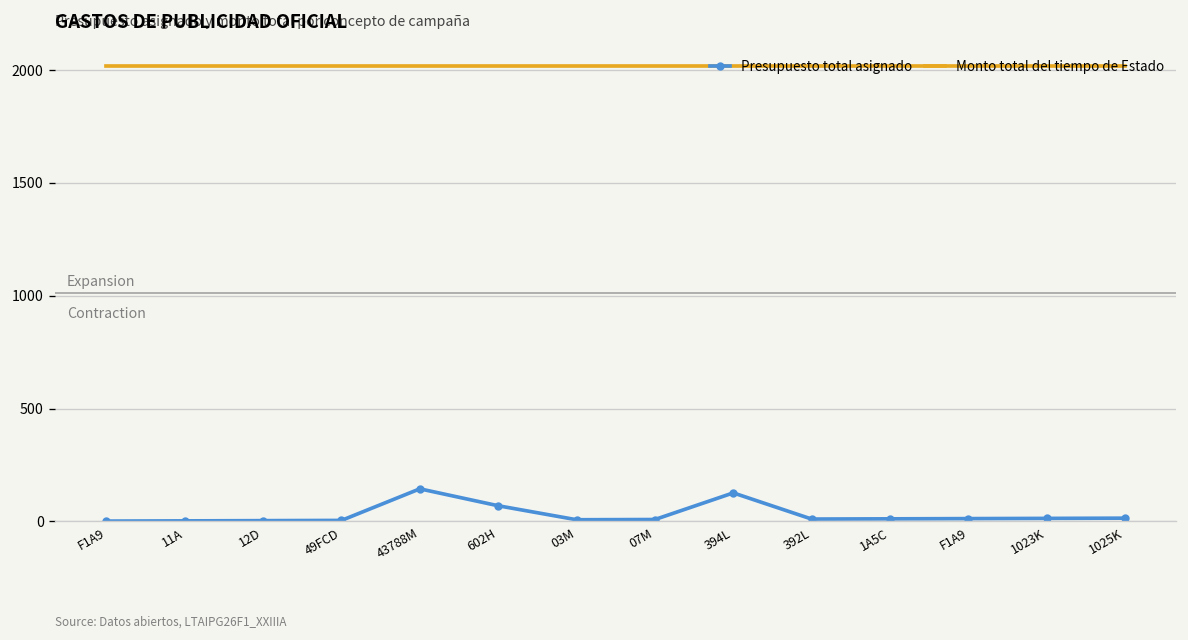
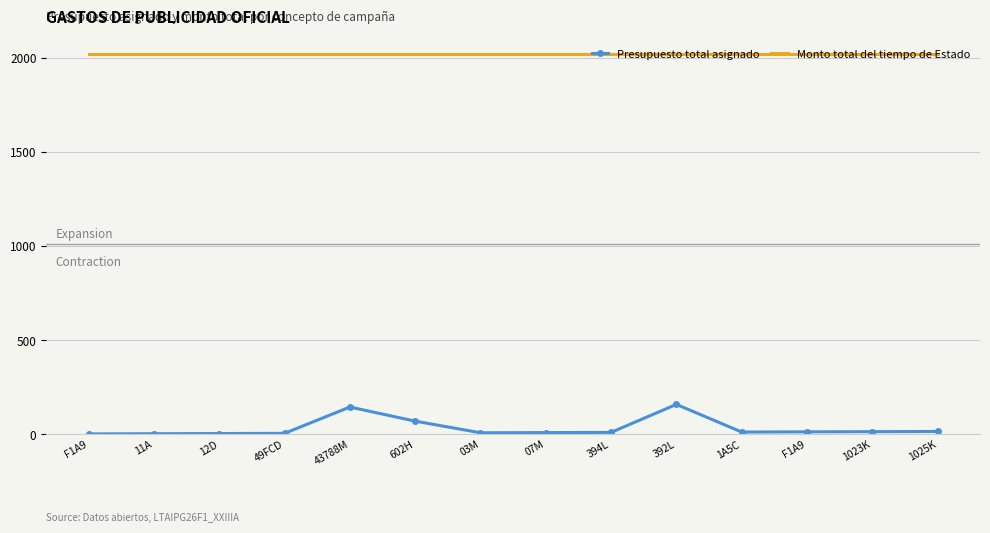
  {
    "Presupuesto total asignado": {
      "11A": 0,
      "12D": 0,
      "49FCD": 0,
      "43788M": 140,
      "602H": 70,
      "03M": 10,
      "07M": 10,
-     "394L": 130,
-     "392L": 10,
+     "394L": 10,
+     "392L": 160,
      "1A5C": 10,
      "1023K": 10,
      "1025K": 10
    },
    "Monto total del tiempo de Estado": {
      "11A": 2020,
      "12D": 2020,
      "49FCD": 2020,
      "43788M": 2020,
      "602H": 2020,
      "03M": 2020,
      "07M": 2020,
      "394L": 2020,
      "392L": 2020,
      "1A5C": 2020,
      "1023K": 2020,
      "1025K": 2020
    }
  }
